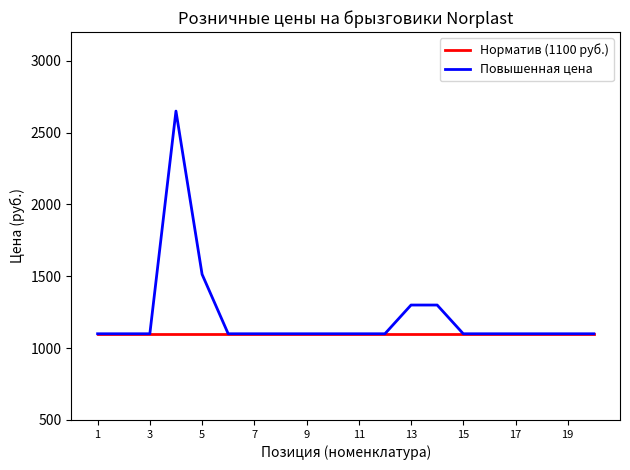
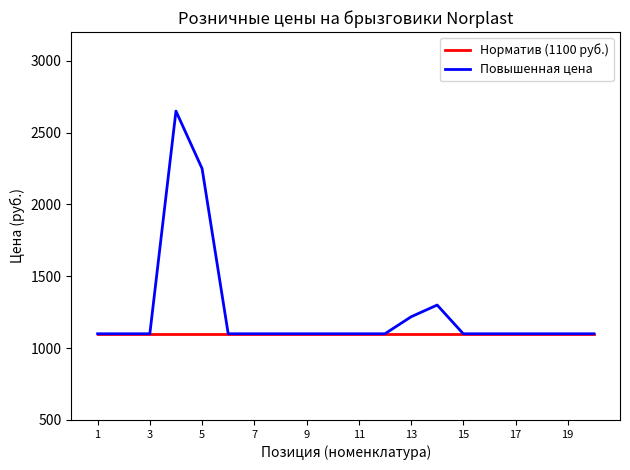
  {
    "Норматив (1100 руб.)": {
      "5": 1100,
      "13": 1100
    },
    "Повышенная цена": {
-     "5": 1510,
-     "13": 1300
+     "5": 2250,
+     "13": 1220
    }
  }
